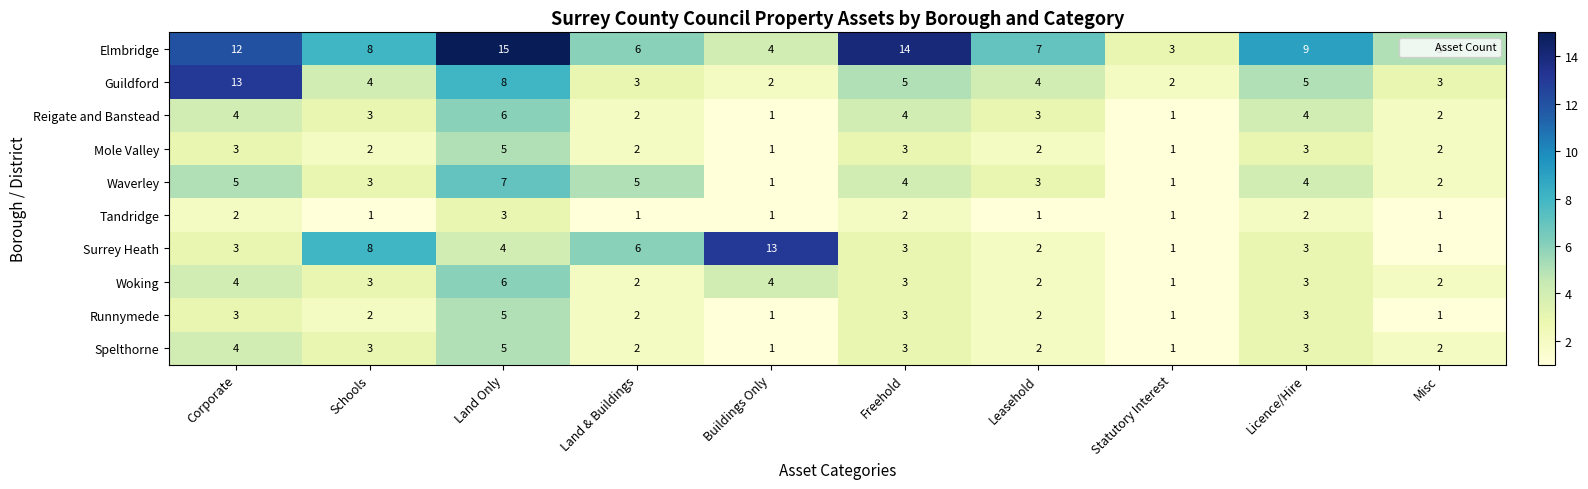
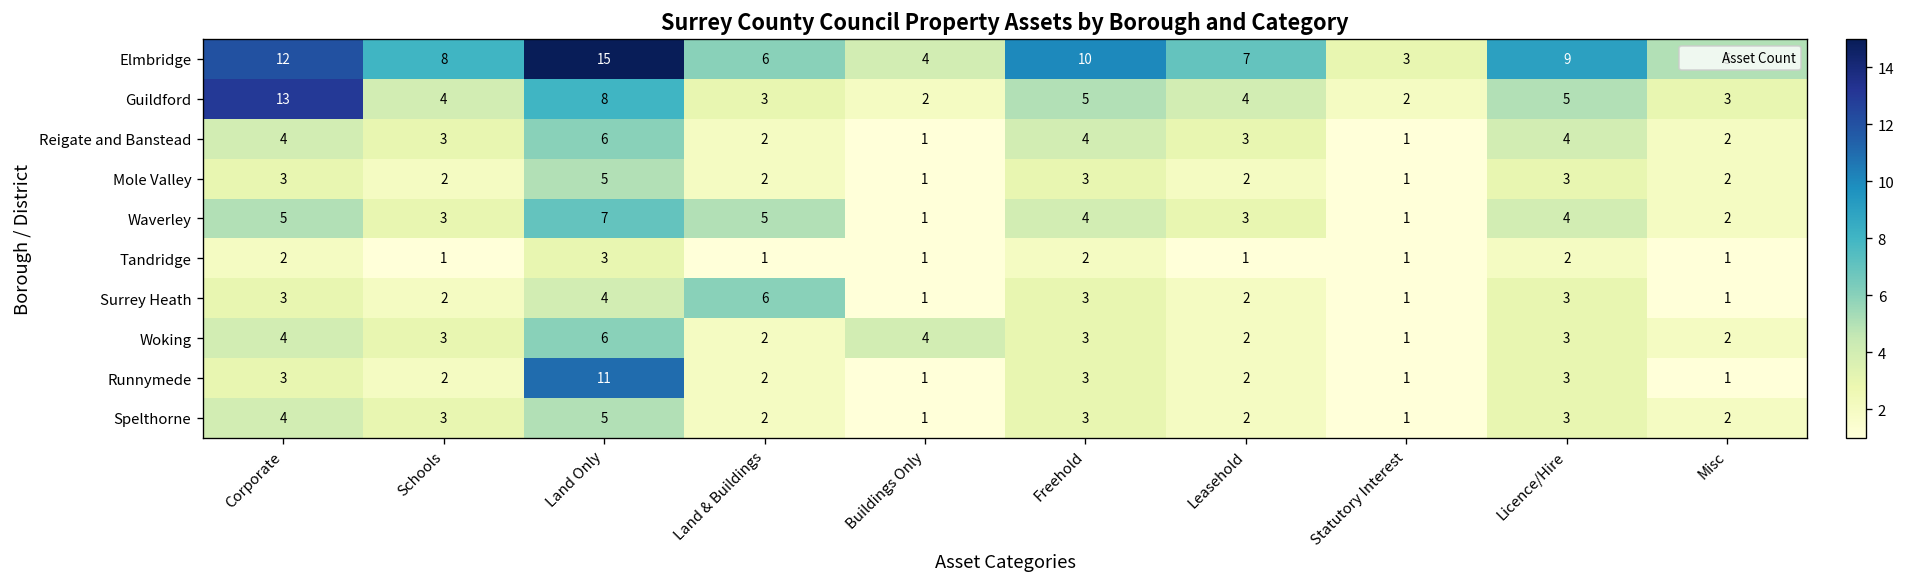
  {
    "Elmbridge": {
      "Corporate": 12,
      "Schools": 8,
      "Land Only": 15,
      "Land & Buildings": 6,
      "Buildings Only": 4,
-     "Freehold": 14,
+     "Freehold": 10,
      "Leasehold": 7,
      "Statutory Interest": 3,
      "Licence/Hire": 9
    },
    "Guildford": {
      "Corporate": 13,
      "Schools": 4,
      "Land Only": 8,
      "Land & Buildings": 3,
      "Buildings Only": 2,
      "Freehold": 5,
      "Leasehold": 4,
      "Statutory Interest": 2,
      "Licence/Hire": 5,
      "Misc": 3
    },
    "Reigate and Banstead": {
      "Corporate": 4,
      "Schools": 3,
      "Land Only": 6,
      "Land & Buildings": 2,
      "Buildings Only": 1,
      "Freehold": 4,
      "Leasehold": 3,
      "Statutory Interest": 1,
      "Licence/Hire": 4,
      "Misc": 2
    },
    "Mole Valley": {
      "Corporate": 3,
      "Schools": 2,
      "Land Only": 5,
      "Land & Buildings": 2,
      "Buildings Only": 1,
      "Freehold": 3,
      "Leasehold": 2,
      "Statutory Interest": 1,
      "Licence/Hire": 3,
      "Misc": 2
    },
    "Waverley": {
      "Corporate": 5,
      "Schools": 3,
      "Land Only": 7,
      "Land & Buildings": 5,
      "Buildings Only": 1,
      "Freehold": 4,
      "Leasehold": 3,
      "Statutory Interest": 1,
      "Licence/Hire": 4,
      "Misc": 2
    },
    "Tandridge": {
      "Corporate": 2,
      "Schools": 1,
      "Land Only": 3,
      "Land & Buildings": 1,
      "Buildings Only": 1,
      "Freehold": 2,
      "Leasehold": 1,
      "Statutory Interest": 1,
      "Licence/Hire": 2,
      "Misc": 1
    },
    "Surrey Heath": {
      "Corporate": 3,
-     "Schools": 8,
+     "Schools": 2,
      "Land Only": 4,
      "Land & Buildings": 6,
-     "Buildings Only": 13,
+     "Buildings Only": 1,
      "Freehold": 3,
      "Leasehold": 2,
      "Statutory Interest": 1,
      "Licence/Hire": 3,
      "Misc": 1
    },
    "Woking": {
      "Corporate": 4,
      "Schools": 3,
      "Land Only": 6,
      "Land & Buildings": 2,
      "Buildings Only": 4,
      "Freehold": 3,
      "Leasehold": 2,
      "Statutory Interest": 1,
      "Licence/Hire": 3,
      "Misc": 2
    },
    "Runnymede": {
      "Corporate": 3,
      "Schools": 2,
-     "Land Only": 5,
+     "Land Only": 11,
      "Land & Buildings": 2,
      "Buildings Only": 1,
      "Freehold": 3,
      "Leasehold": 2,
      "Statutory Interest": 1,
      "Licence/Hire": 3,
      "Misc": 1
    },
    "Spelthorne": {
      "Corporate": 4,
      "Schools": 3,
      "Land Only": 5,
      "Land & Buildings": 2,
      "Buildings Only": 1,
      "Freehold": 3,
      "Leasehold": 2,
      "Statutory Interest": 1,
      "Licence/Hire": 3,
      "Misc": 2
    }
  }
